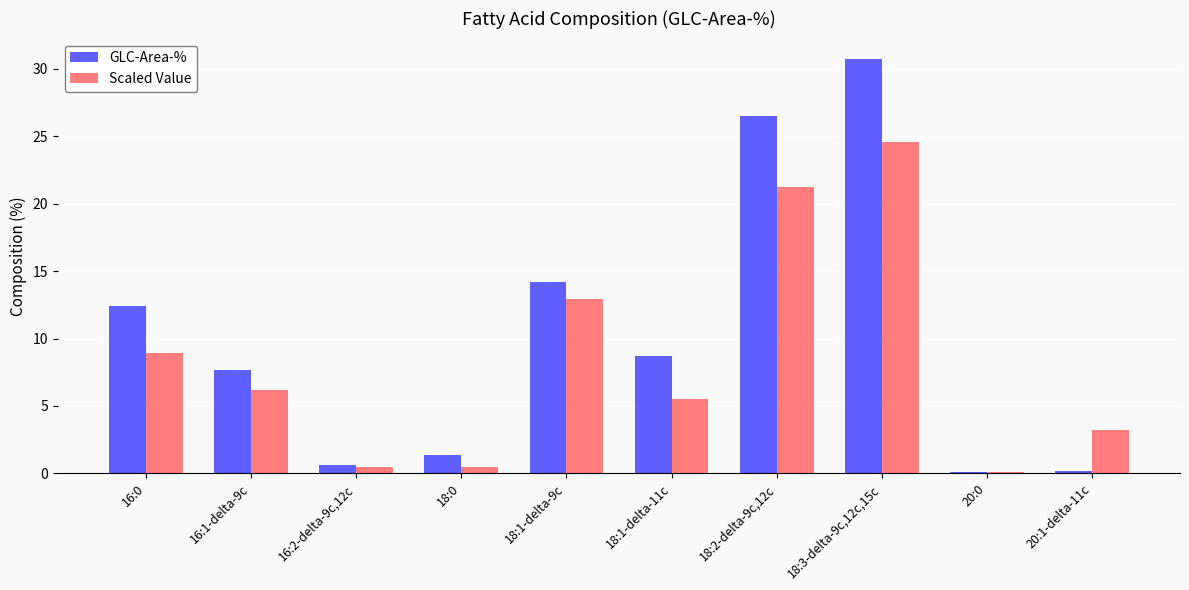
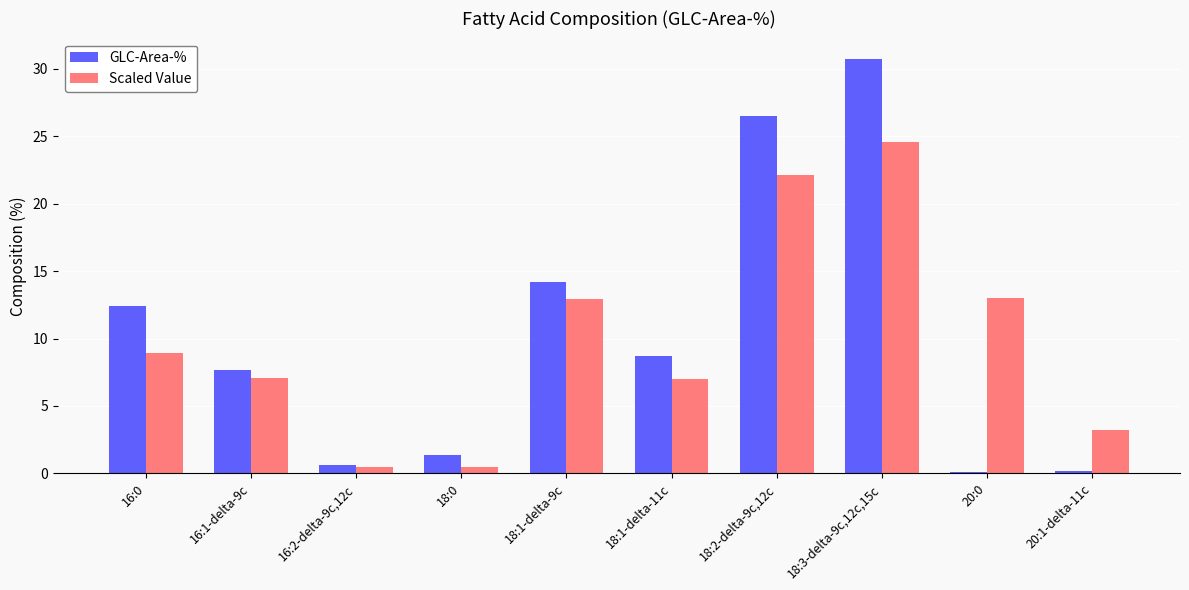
  {
    "GLC-Area-%": {
      "16:0": 12.4,
      "16:1-delta-9c": 7.7,
      "16:2-delta-9c,12c": 0.6,
      "18:0": 1.4,
      "18:1-delta-9c": 14.2,
      "18:1-delta-11c": 8.7,
      "18:2-delta-9c,12c": 26.5,
      "18:3-delta-9c,12c,15c": 30.7,
      "20:1-delta-11c": 0.2
    },
    "Scaled Value": {
      "16:0": 8.9,
-     "16:1-delta-9c": 6.2,
+     "16:1-delta-9c": 7.1,
      "16:2-delta-9c,12c": 0.5,
      "18:0": 0.5,
      "18:1-delta-9c": 12.9,
-     "18:1-delta-11c": 5.5,
-     "18:2-delta-9c,12c": 21.2,
+     "18:1-delta-11c": 7.0,
+     "18:2-delta-9c,12c": 22.1,
      "18:3-delta-9c,12c,15c": 24.6,
-     "20:0": 0.1,
+     "20:0": 13.0,
      "20:1-delta-11c": 3.3
    }
  }
